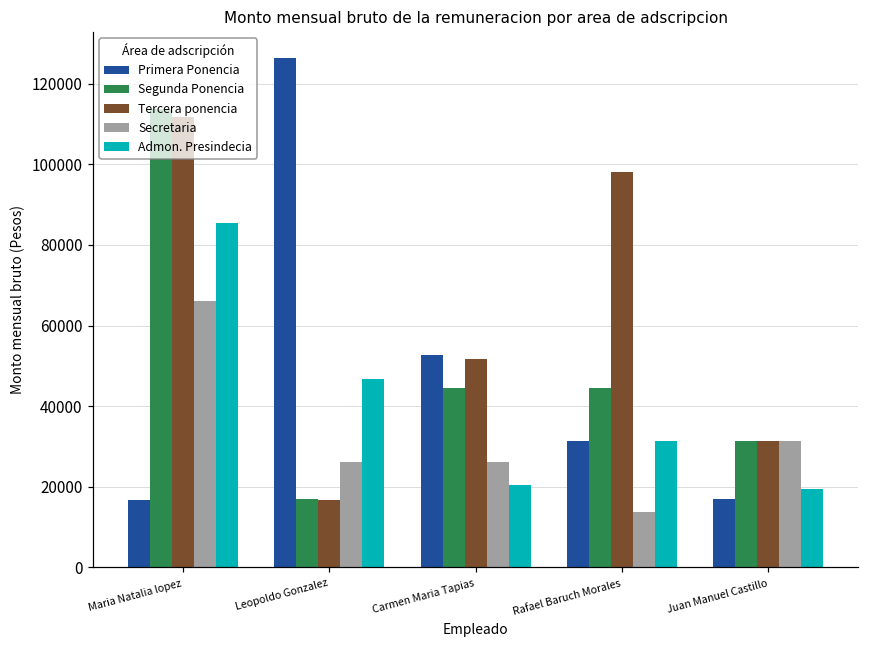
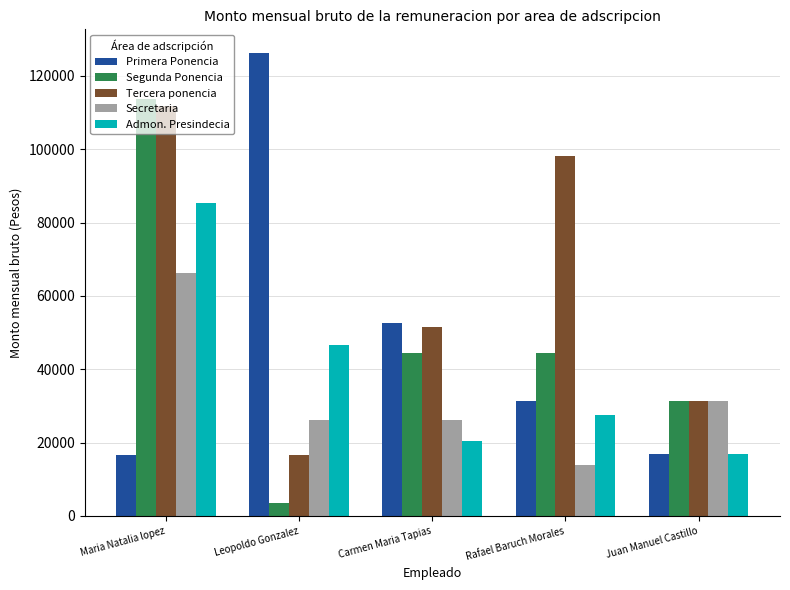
  {
    "Primera Ponencia": {
      "Maria Natalia lopez": 17000,
      "Leopoldo Gonzalez": 126000,
      "Carmen Maria Tapias": 53000,
      "Rafael Baruch Morales": 31000,
      "Juan Manuel Castillo": 17000
    },
    "Segunda Ponencia": {
-     "Leopoldo Gonzalez": 17000,
+     "Leopoldo Gonzalez": 3000,
      "Carmen Maria Tapias": 44000,
      "Rafael Baruch Morales": 44000,
      "Juan Manuel Castillo": 31000
    },
    "Tercera ponencia": {
      "Leopoldo Gonzalez": 17000,
      "Carmen Maria Tapias": 52000,
      "Rafael Baruch Morales": 98000,
      "Juan Manuel Castillo": 31000
    },
    "Secretaria": {
      "Maria Natalia lopez": 66000,
      "Leopoldo Gonzalez": 26000,
      "Carmen Maria Tapias": 26000,
      "Rafael Baruch Morales": 14000,
      "Juan Manuel Castillo": 31000
    },
    "Admon. Presindecia": {
      "Maria Natalia lopez": 85000,
      "Leopoldo Gonzalez": 47000,
      "Carmen Maria Tapias": 20000,
-     "Rafael Baruch Morales": 31000,
-     "Juan Manuel Castillo": 19000
+     "Rafael Baruch Morales": 28000,
+     "Juan Manuel Castillo": 17000
    }
  }
